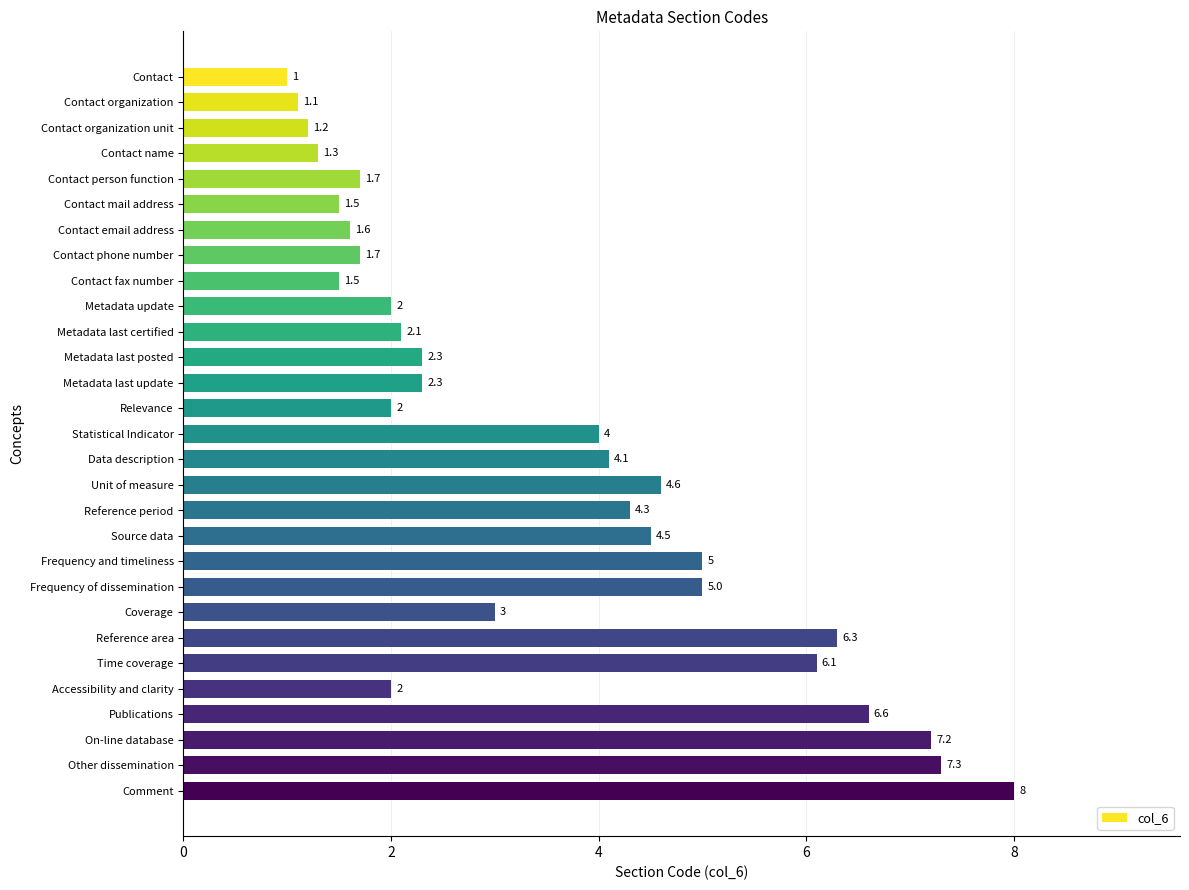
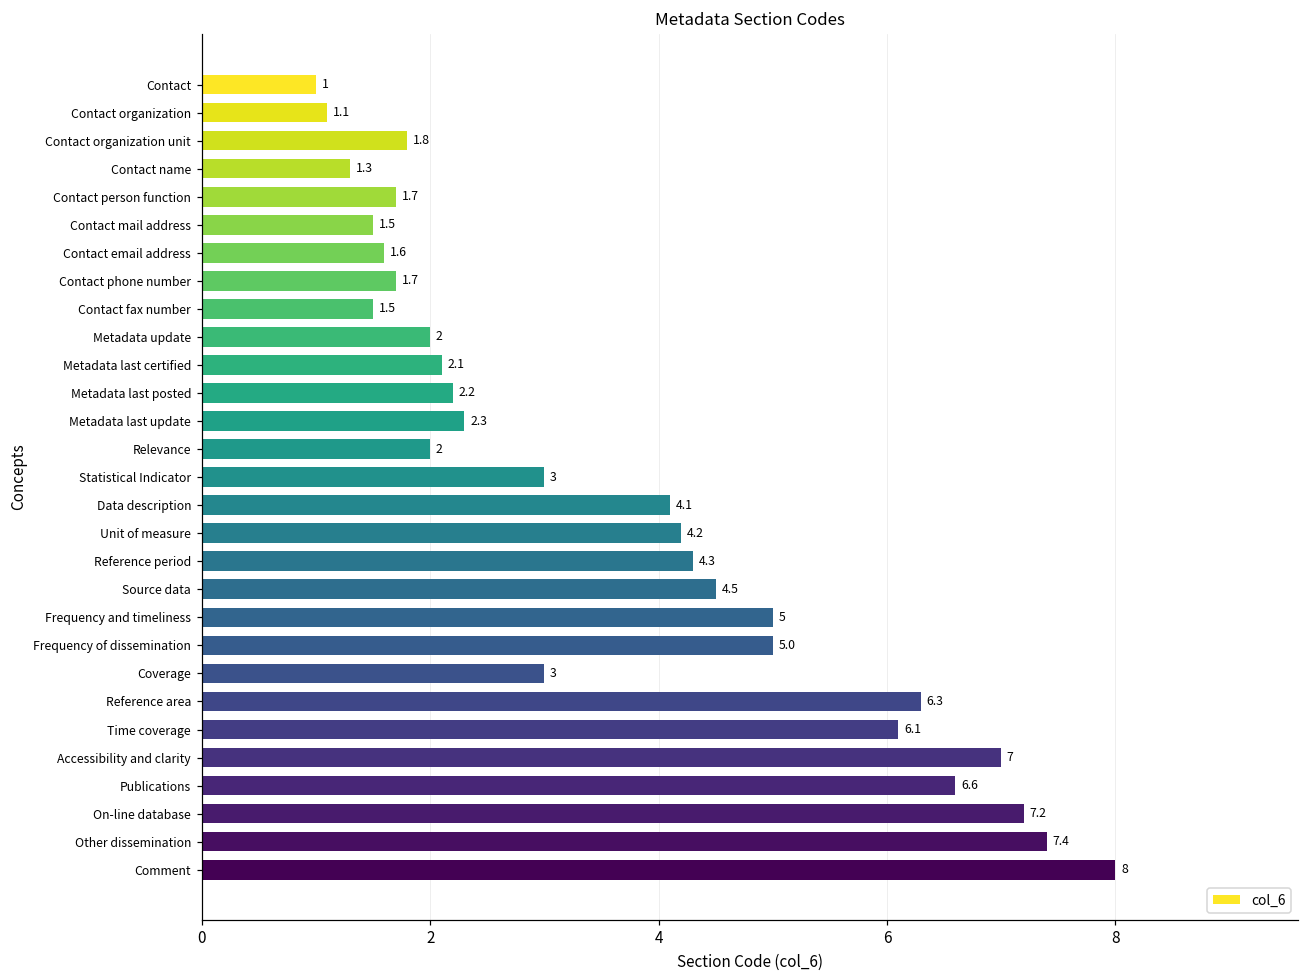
  {
    "Contact": 1,
    "Contact organization": 1.1,
-   "Contact organization unit": 1.2,
+   "Contact organization unit": 1.8,
    "Contact name": 1.3,
    "Contact person function": 1.7,
    "Contact mail address": 1.5,
    "Contact email address": 1.6,
    "Contact phone number": 1.7,
    "Contact fax number": 1.5,
    "Metadata update": 2,
    "Metadata last certified": 2.1,
-   "Metadata last posted": 2.3,
+   "Metadata last posted": 2.2,
    "Metadata last update": 2.3,
    "Relevance": 2,
-   "Statistical Indicator": 4,
+   "Statistical Indicator": 3,
    "Data description": 4.1,
-   "Unit of measure": 4.6,
+   "Unit of measure": 4.2,
    "Reference period": 4.3,
    "Source data": 4.5,
    "Frequency and timeliness": 5,
    "Frequency of dissemination": 5.0,
    "Coverage": 3,
    "Reference area": 6.3,
    "Time coverage": 6.1,
-   "Accessibility and clarity": 2,
+   "Accessibility and clarity": 7,
    "Publications": 6.6,
    "On-line database": 7.2,
-   "Other dissemination": 7.3,
+   "Other dissemination": 7.4,
    "Comment": 8
  }
